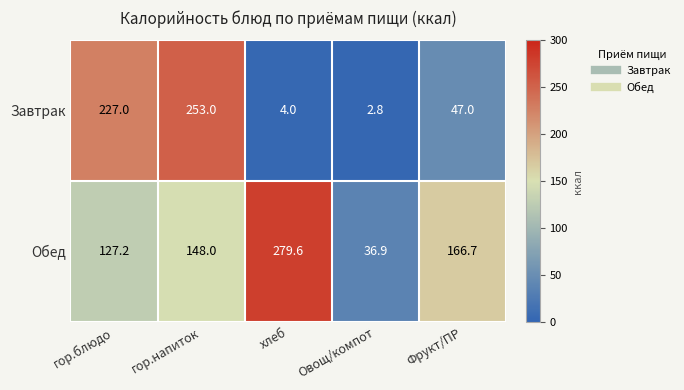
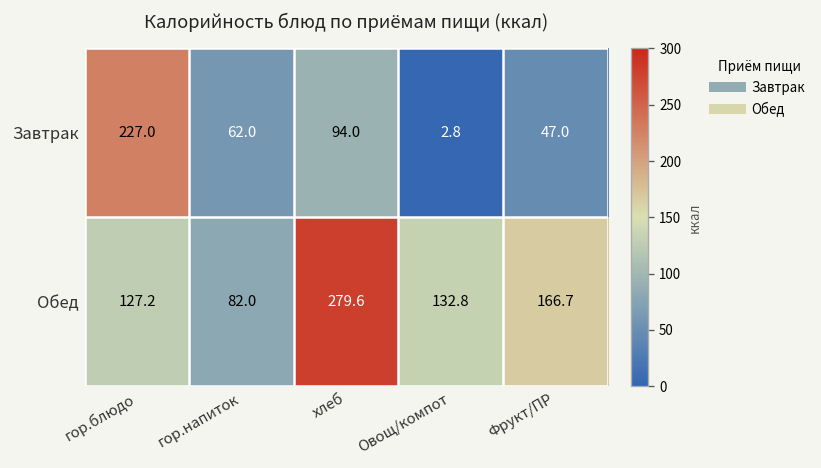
  {
    "Завтрак": {
      "гор.блюдо": 227.0,
-     "гор.напиток": 253.0,
-     "хлеб": 4.0,
+     "гор.напиток": 62.0,
+     "хлеб": 94.0,
      "Овощ/компот": 2.8,
      "Фрукт/ПР": 47.0
    },
    "Обед": {
      "гор.блюдо": 127.2,
-     "гор.напиток": 148.0,
+     "гор.напиток": 82.0,
      "хлеб": 279.6,
-     "Овощ/компот": 36.9,
+     "Овощ/компот": 132.8,
      "Фрукт/ПР": 166.7
    }
  }
